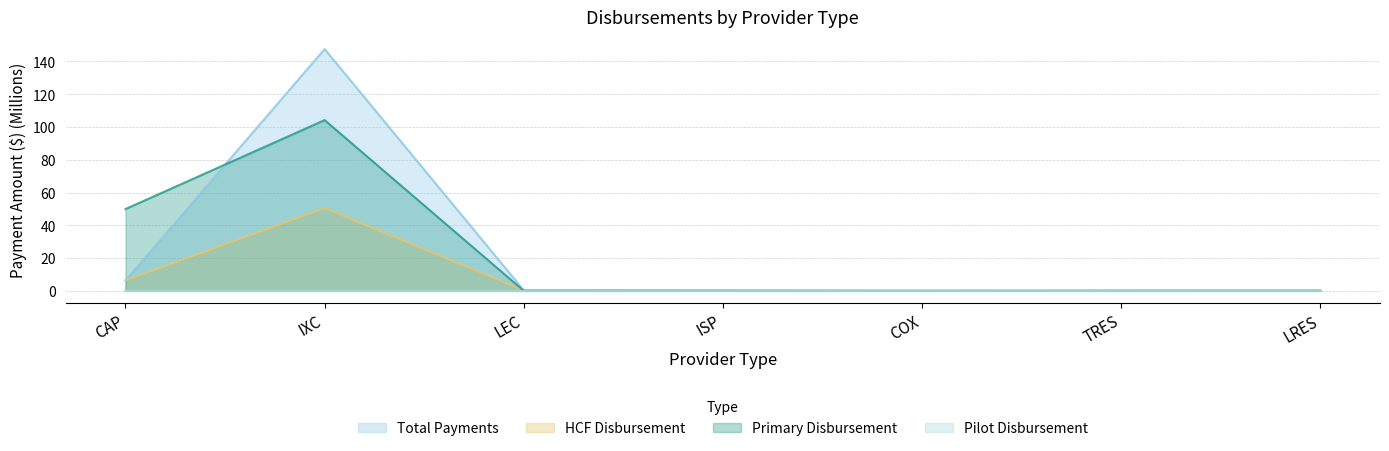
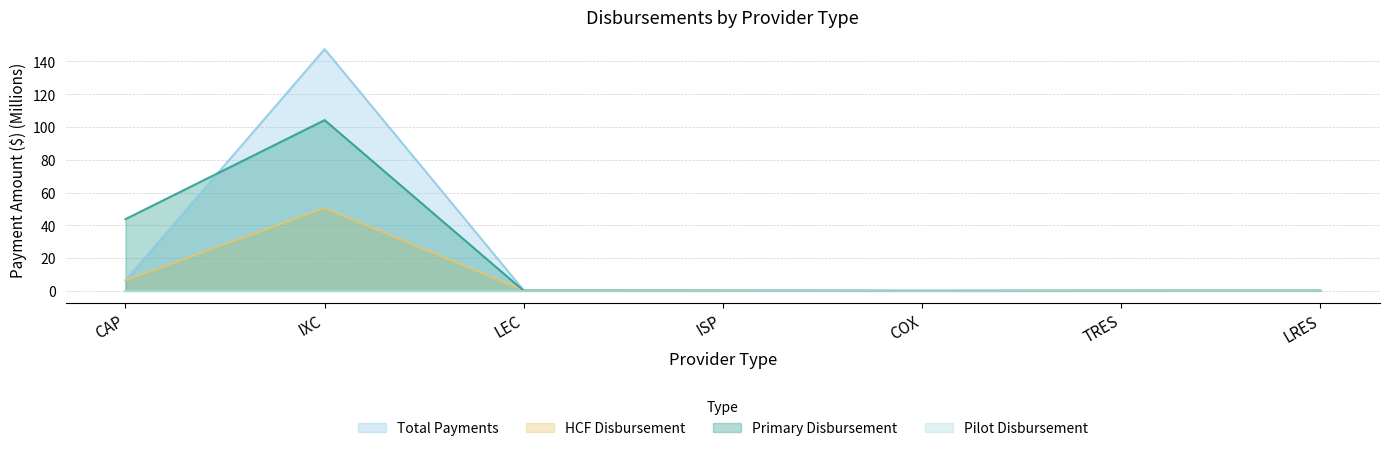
  {
    "HCF Disbursement": {
      "IXC": 50
    },
    "Primary Disbursement": {
-     "CAP": 50,
+     "CAP": 44,
      "IXC": 104
    }
  }
